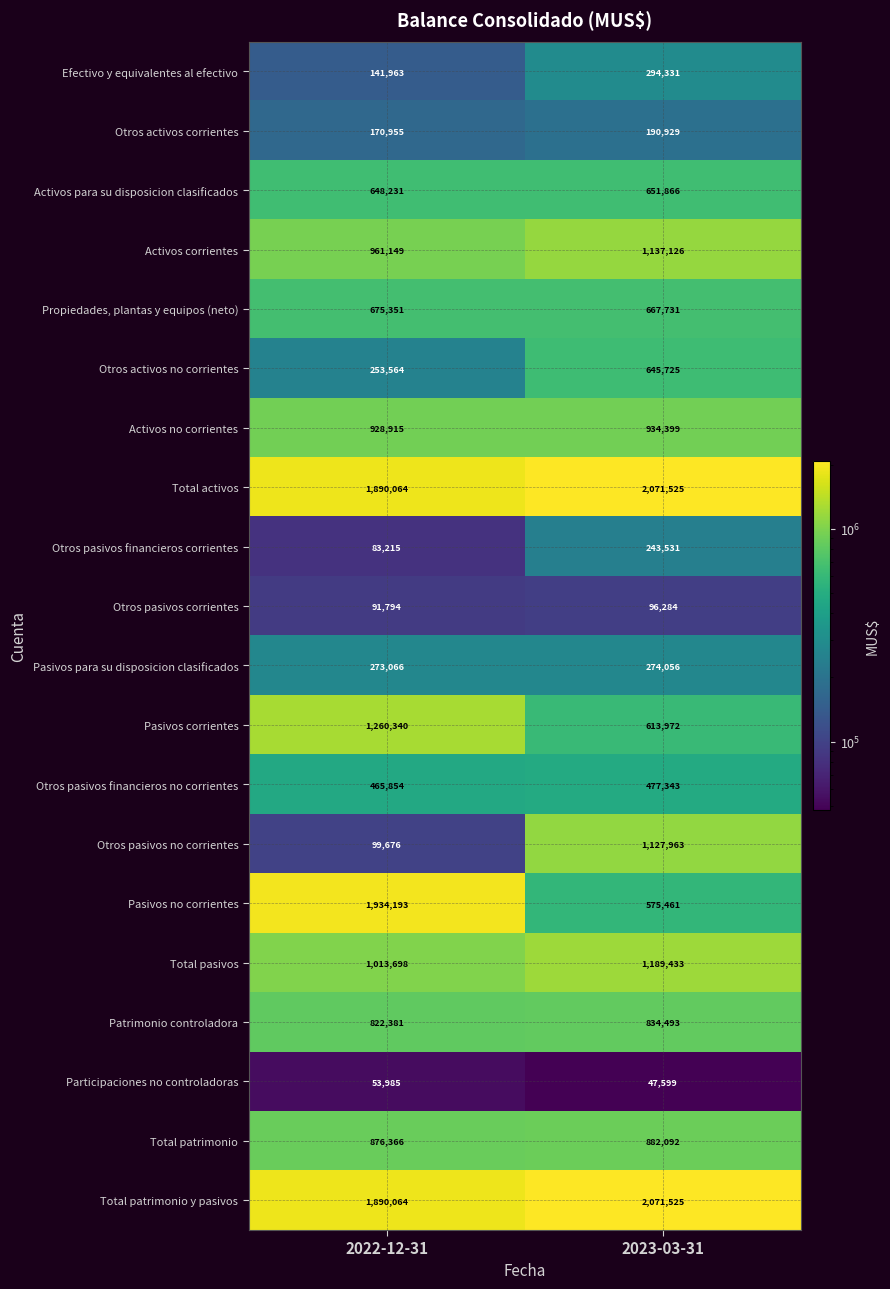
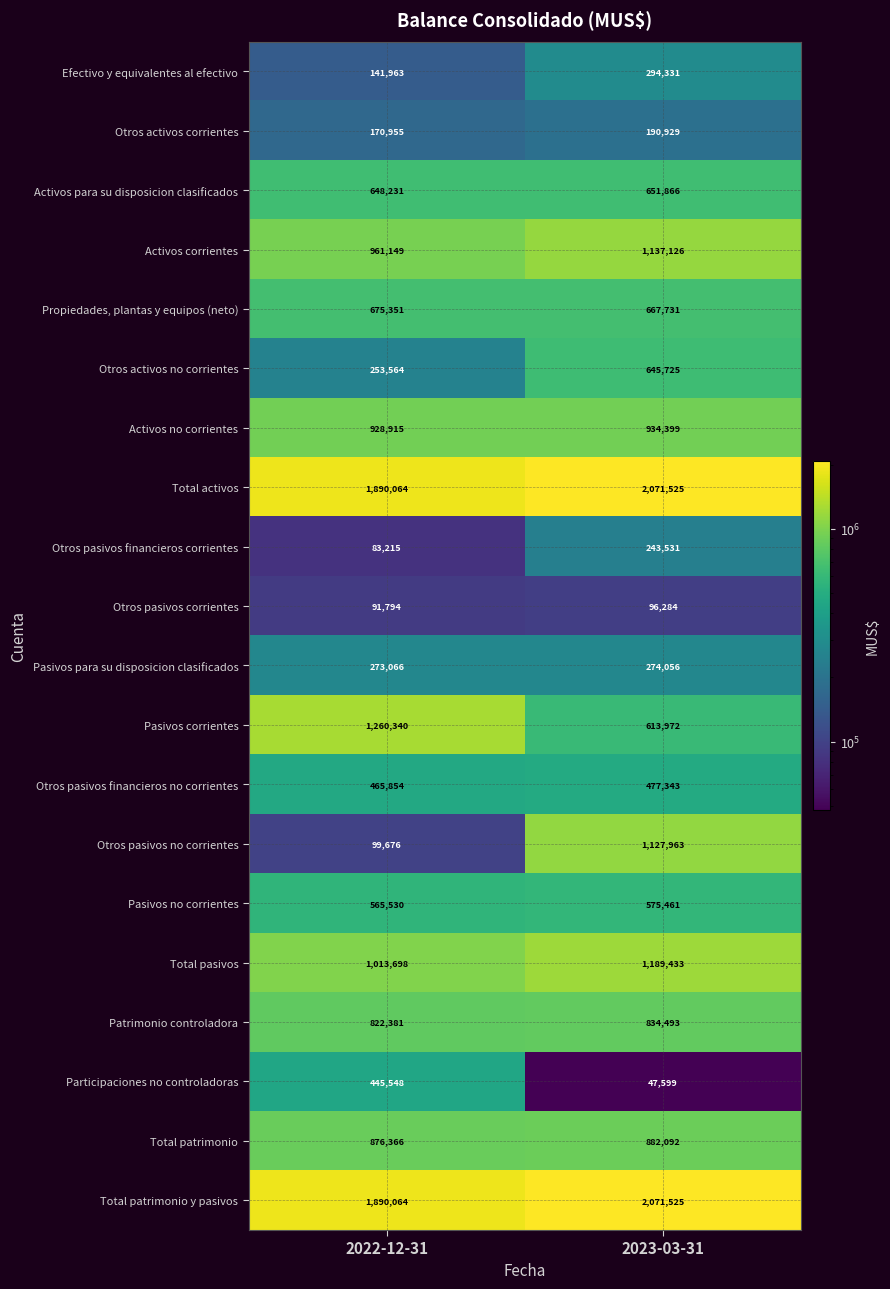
  {
    "Efectivo y equivalentes al efectivo": {
      "2022-12-31": "141,963",
      "2023-03-31": "294,331"
    },
    "Otros activos corrientes": {
      "2022-12-31": "170,955",
      "2023-03-31": "190,929"
    },
    "Activos para su disposicion clasificados": {
      "2022-12-31": "648,231",
      "2023-03-31": "651,866"
    },
    "Activos corrientes": {
      "2022-12-31": "961,149",
      "2023-03-31": "1,137,126"
    },
    "Propiedades, plantas y equipos (neto)": {
      "2022-12-31": "675,351",
      "2023-03-31": "667,731"
    },
    "Otros activos no corrientes": {
      "2022-12-31": "253,564",
      "2023-03-31": "645,725"
    },
    "Activos no corrientes": {
      "2022-12-31": "928,915",
      "2023-03-31": "934,399"
    },
    "Total activos": {
      "2022-12-31": "1,890,064",
      "2023-03-31": "2,071,525"
    },
    "Otros pasivos financieros corrientes": {
      "2022-12-31": "83,215",
      "2023-03-31": "243,531"
    },
    "Otros pasivos corrientes": {
      "2022-12-31": "91,794",
      "2023-03-31": "96,284"
    },
    "Pasivos para su disposicion clasificados": {
      "2022-12-31": "273,066",
      "2023-03-31": "274,056"
    },
    "Pasivos corrientes": {
      "2022-12-31": "1,260,340",
      "2023-03-31": "613,972"
    },
    "Otros pasivos financieros no corrientes": {
      "2022-12-31": "465,854",
      "2023-03-31": "477,343"
    },
    "Otros pasivos no corrientes": {
      "2022-12-31": "99,676",
      "2023-03-31": "1,127,963"
    },
    "Pasivos no corrientes": {
-     "2022-12-31": "1,934,193",
+     "2022-12-31": "565,530",
      "2023-03-31": "575,461"
    },
    "Total pasivos": {
      "2022-12-31": "1,013,698",
      "2023-03-31": "1,189,433"
    },
    "Patrimonio controladora": {
      "2022-12-31": "822,381",
      "2023-03-31": "834,493"
    },
    "Participaciones no controladoras": {
-     "2022-12-31": "53,985",
+     "2022-12-31": "445,548",
      "2023-03-31": "47,599"
    },
    "Total patrimonio": {
      "2022-12-31": "876,366",
      "2023-03-31": "882,092"
    },
    "Total patrimonio y pasivos": {
      "2022-12-31": "1,890,064",
      "2023-03-31": "2,071,525"
    }
  }
